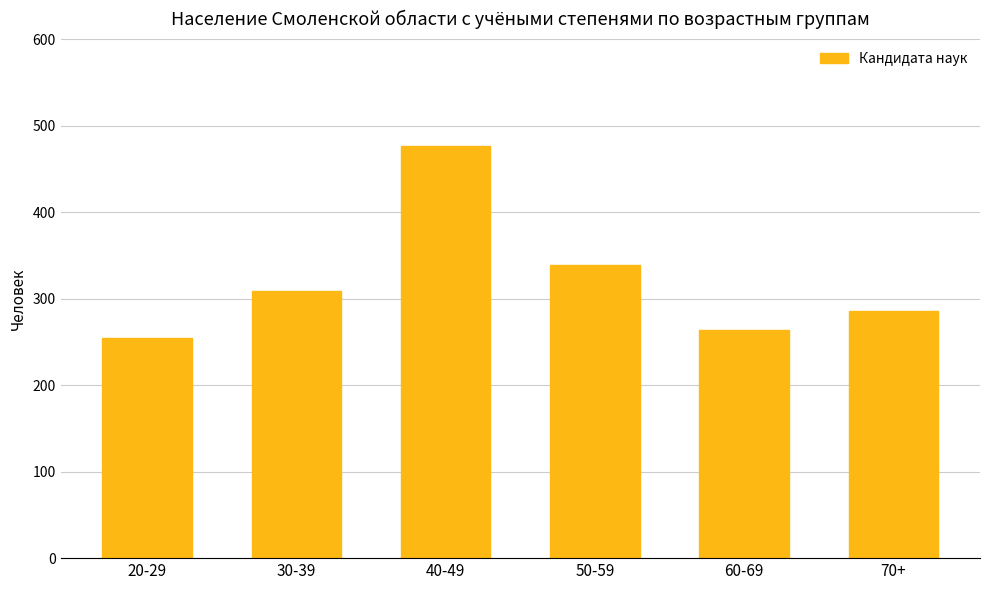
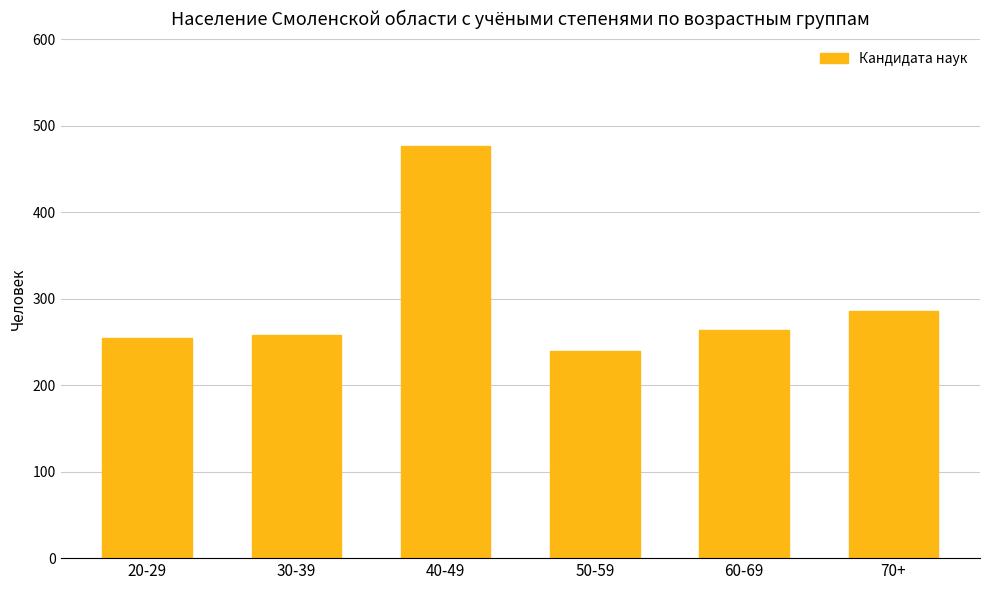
  {
    "20-29": 250,
-   "30-39": 310,
+   "30-39": 260,
    "40-49": 480,
-   "50-59": 340,
+   "50-59": 240,
    "60-69": 260,
    "70+": 290
  }
